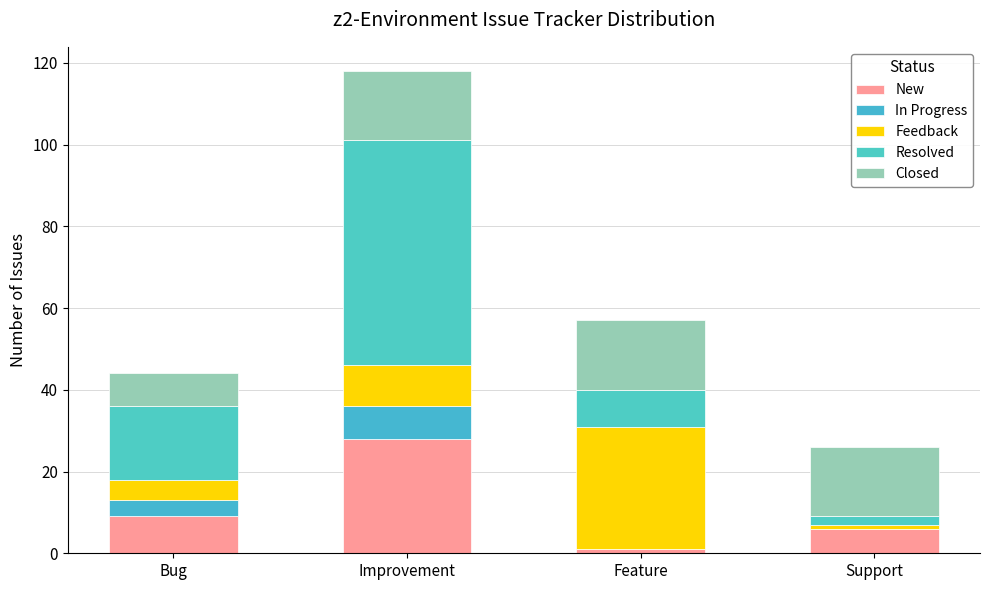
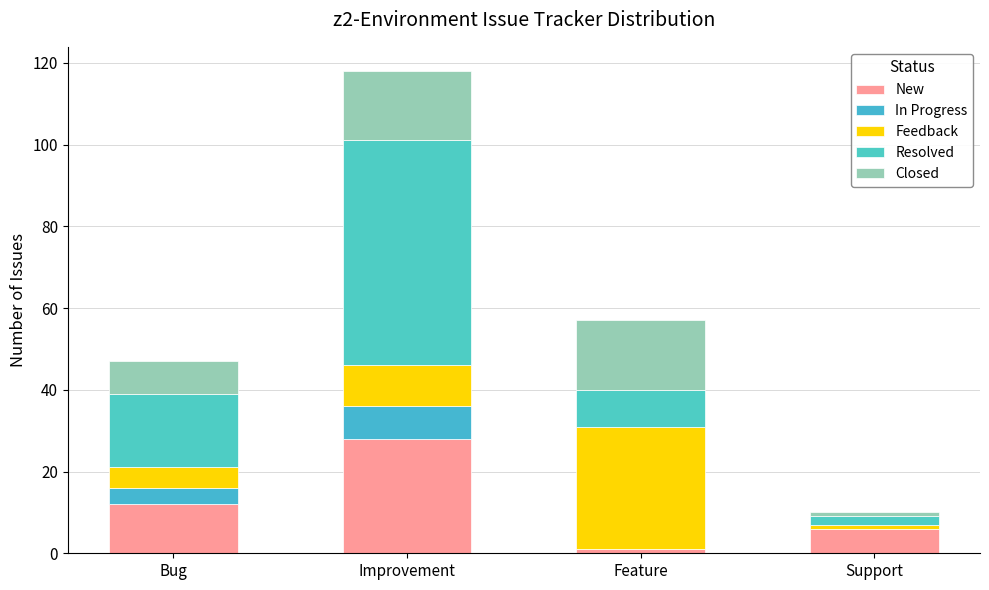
  {
    "New": {
-     "Bug": 9,
+     "Bug": 12,
      "Improvement": 28,
      "Feature": 1,
      "Support": 6
    },
    "Feedback": {
      "Bug": 5,
      "Improvement": 10,
      "Feature": 30,
      "Support": 1
    },
    "Closed": {
      "Bug": 8,
      "Improvement": 17,
      "Feature": 17,
-     "Support": 17
+     "Support": 1
    }
  }
